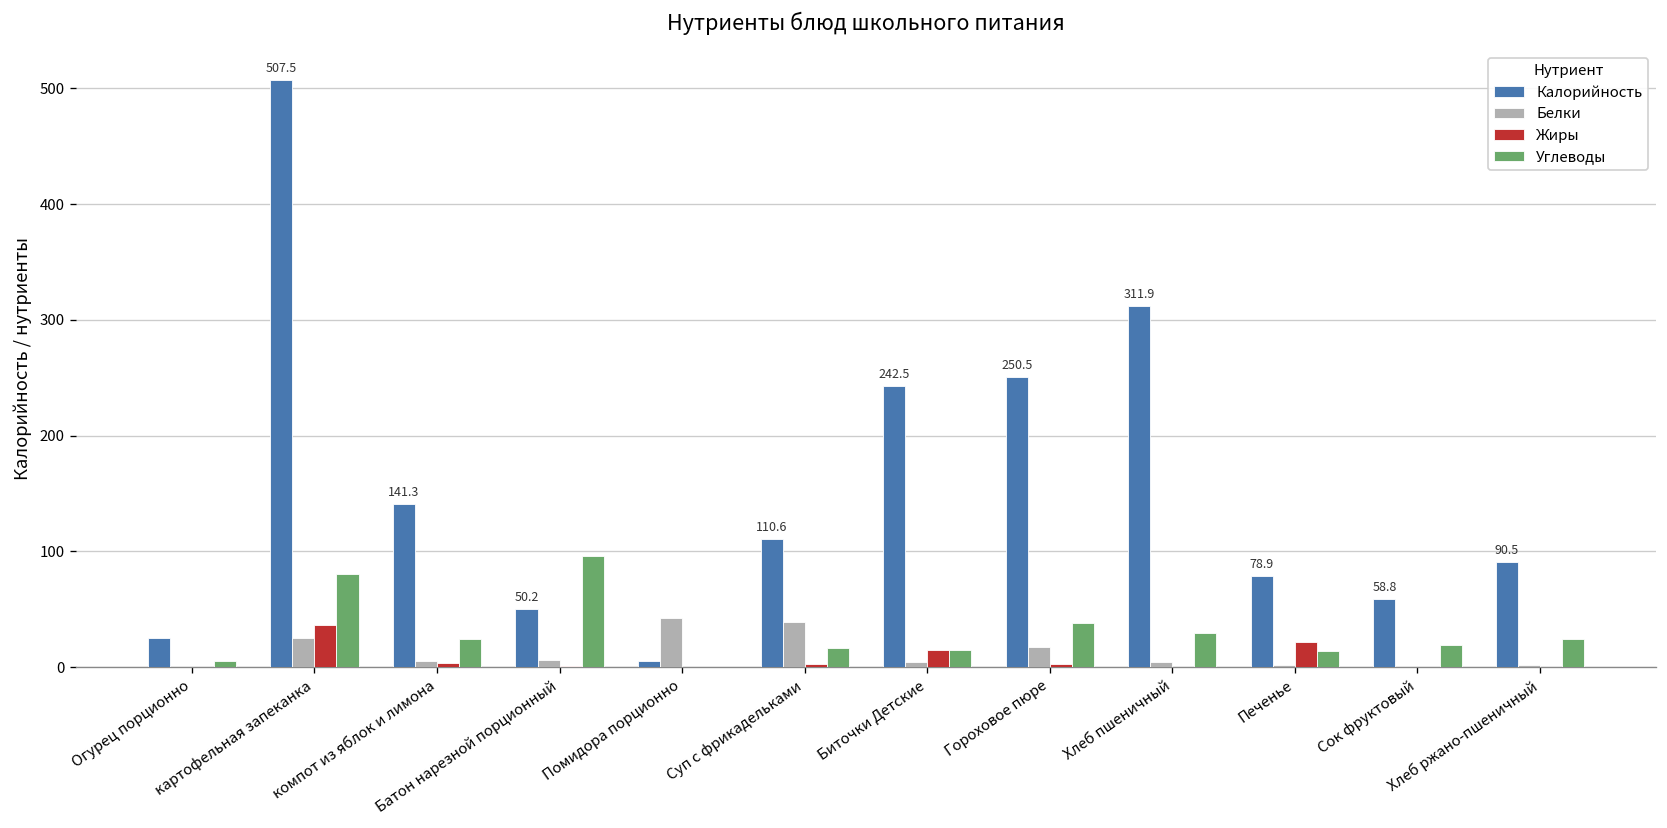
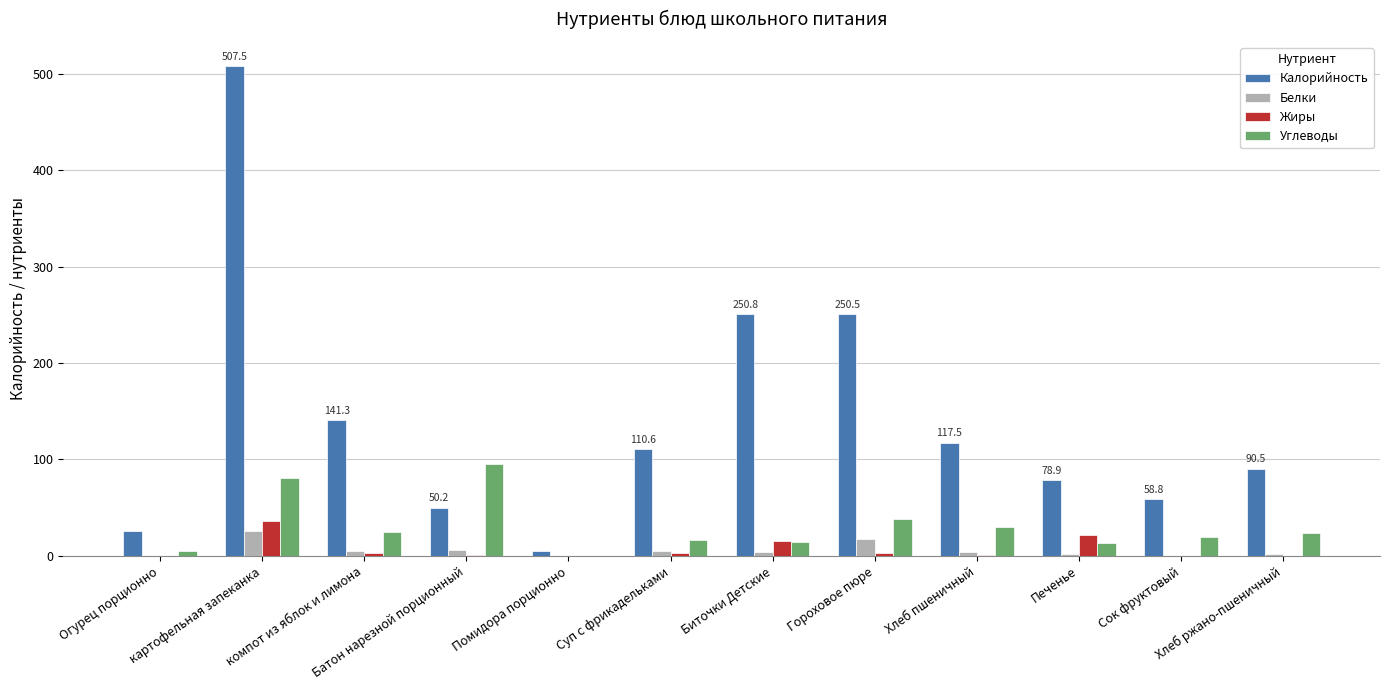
  {
    "Калорийность": {
      "картофельная запеканка": 507.5,
      "компот из яблок и лимона": 141.3,
      "Батон нарезной порционный": 50.2,
      "Суп с фрикадельками": 110.6,
-     "Биточки Детские": 242.5,
+     "Биточки Детские": 250.8,
      "Гороховое пюре": 250.5,
-     "Хлеб пшеничный": 311.9,
+     "Хлеб пшеничный": 117.5,
      "Печенье": 78.9,
      "Сок фруктовый": 58.8,
      "Хлеб ржано-пшеничный": 90.5
    },
    "Белки": {
      "картофельная запеканка": 30,
      "компот из яблок и лимона": 10,
      "Батон нарезной порционный": 10,
-     "Помидора порционно": 40,
-     "Суп с фрикадельками": 40,
+     "Помидора порционно": 0,
+     "Суп с фрикадельками": 0,
      "Биточки Детские": 0,
      "Гороховое пюре": 20,
      "Хлеб пшеничный": 0
    },
    "Жиры": {
      "картофельная запеканка": 40,
      "компот из яблок и лимона": 0,
      "Помидора порционно": 0,
      "Суп с фрикадельками": 0,
      "Биточки Детские": 20,
      "Гороховое пюре": 0,
      "Печенье": 20,
      "Сок фруктовый": 0
    },
    "Углеводы": {
      "Огурец порционно": 10,
      "картофельная запеканка": 80,
      "компот из яблок и лимона": 20,
      "Батон нарезной порционный": 100,
      "Суп с фрикадельками": 20,
      "Биточки Детские": 10,
      "Гороховое пюре": 40,
      "Хлеб пшеничный": 30,
      "Печенье": 10,
      "Сок фруктовый": 20,
      "Хлеб ржано-пшеничный": 20
    }
  }
